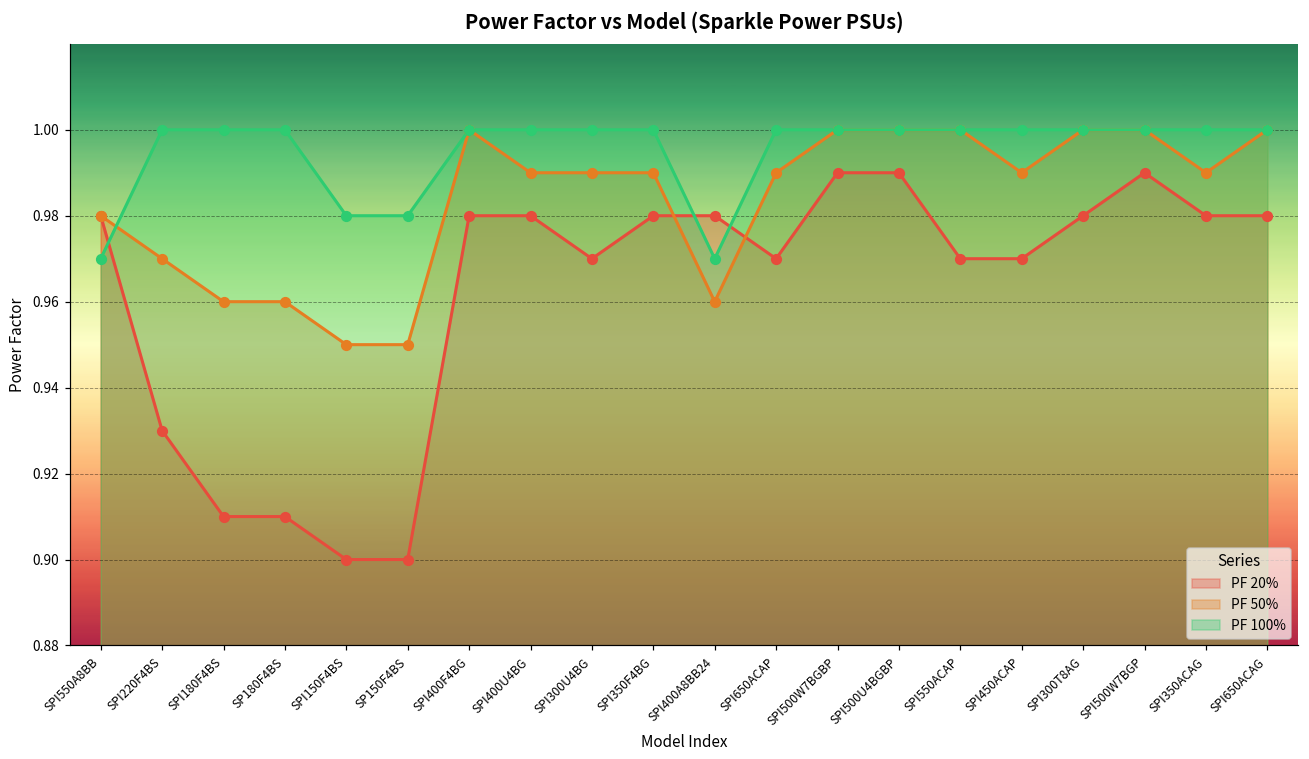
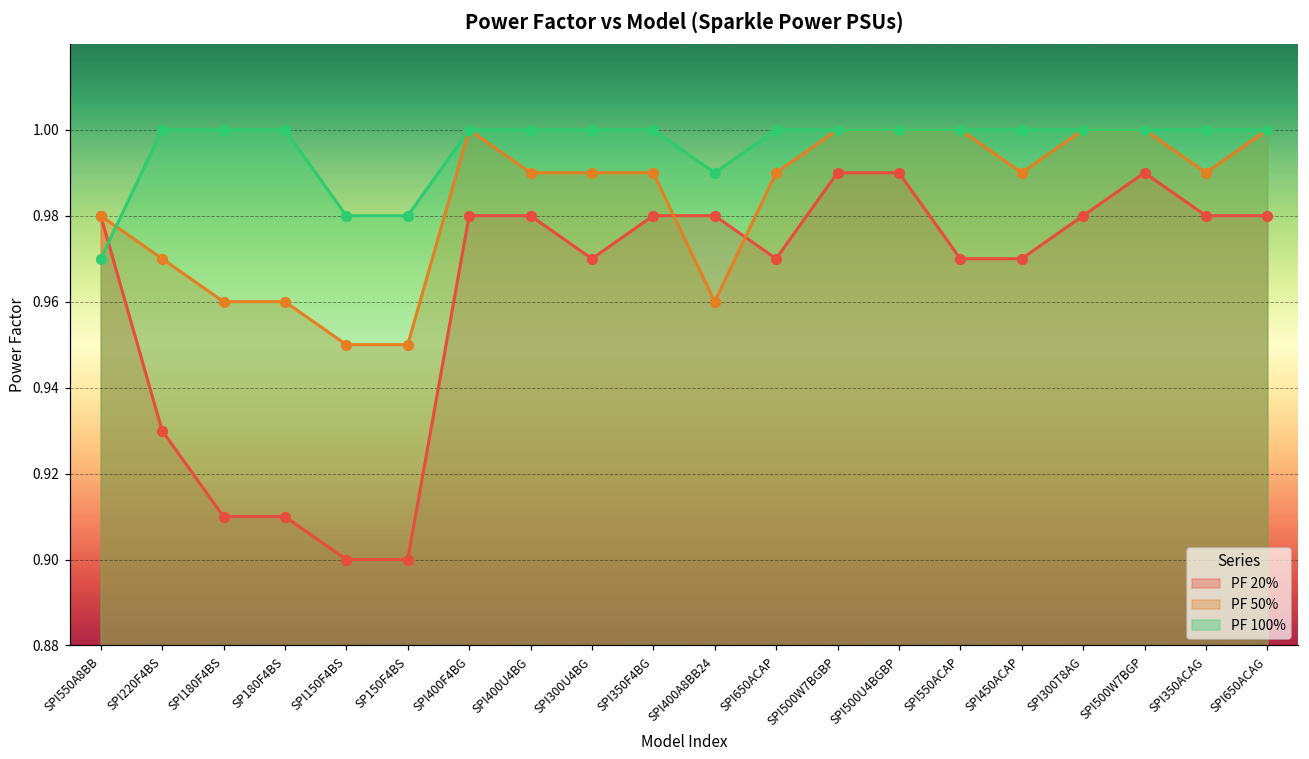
  {
    "PF 100%": {
      "SPI550A8BB": 0.97,
      "SPI220F4BS": 1.00,
      "SPI180F4BS": 1.00,
      "SP180F4BS": 1.00,
      "SPI150F4BS": 0.98,
      "SP150F4BS": 0.98,
      "SPI400U4BG": 1.00,
      "SPI300U4BG": 1.00,
      "SPI350F4BG": 1.00,
-     "SPI400A8BB24": 0.97,
+     "SPI400A8BB24": 0.99,
      "SPI650ACAP": 1.00,
      "SPI450ACAP": 1.00,
      "SPI350ACAG": 1.00
    }
  }
